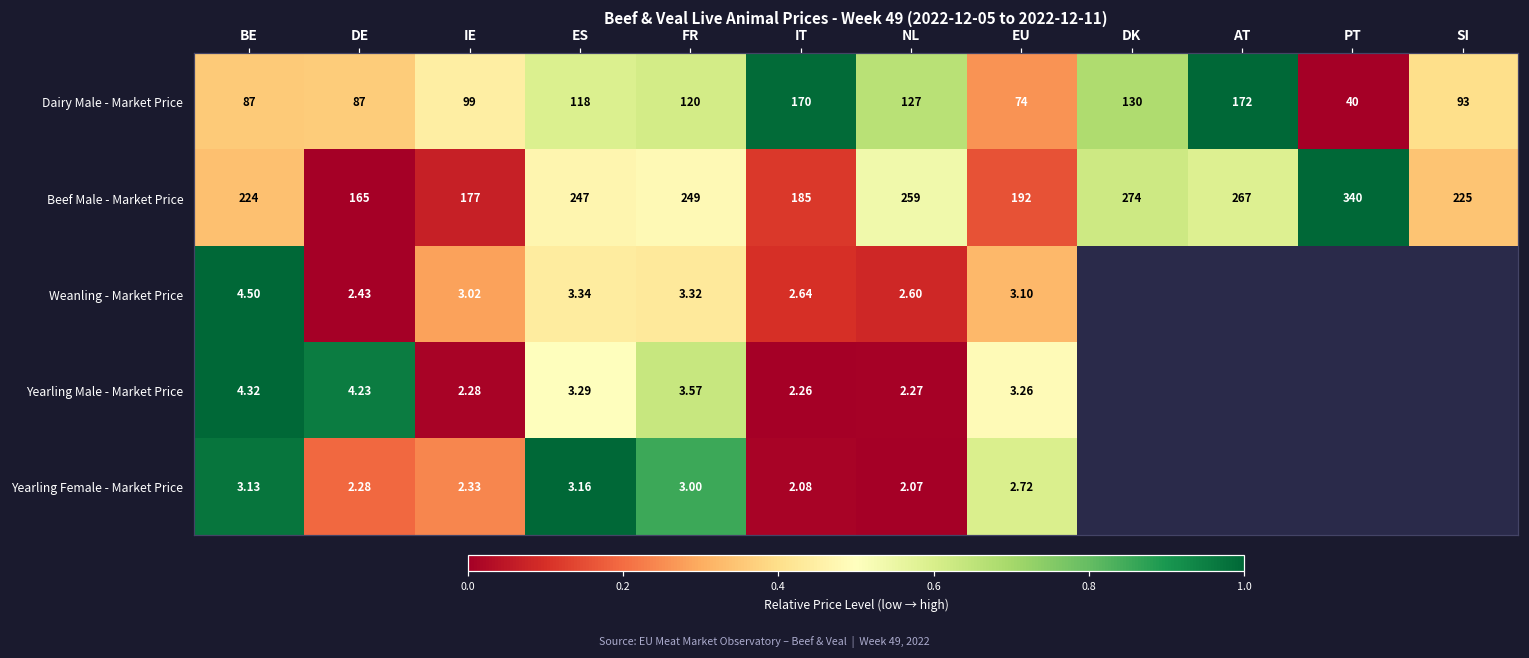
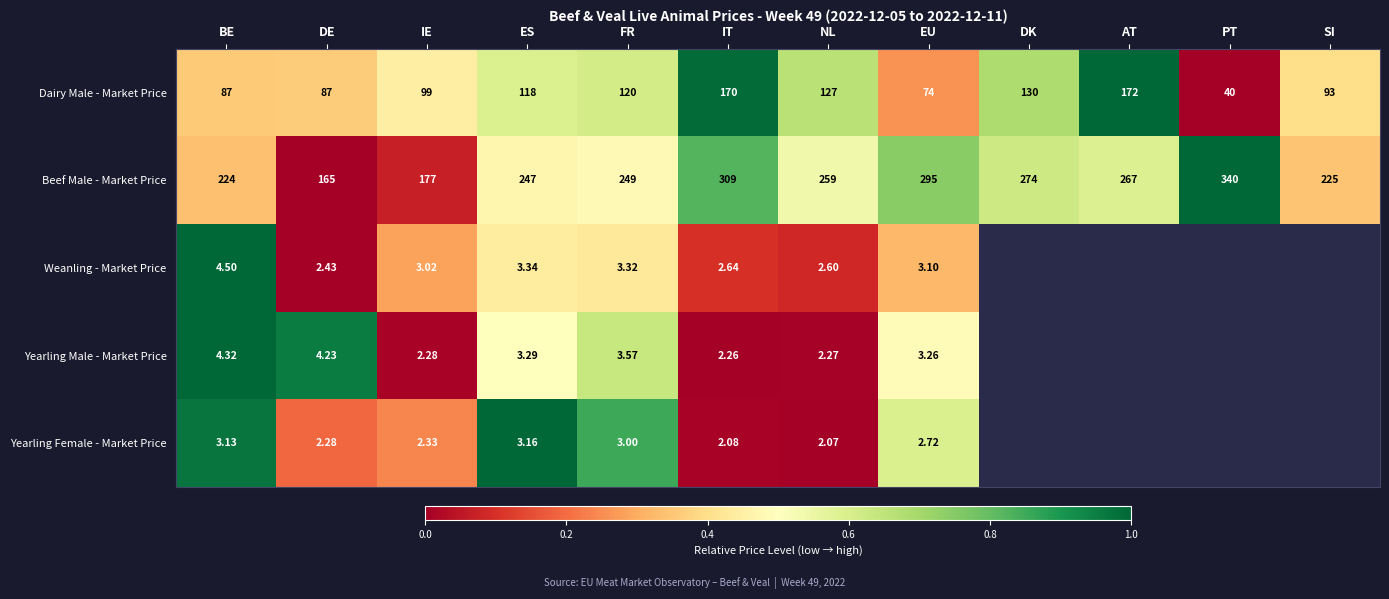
  {
    "Dairy Male - Market Price": {
      "BE": 87,
      "DE": 87,
      "IE": 99,
      "ES": 118,
      "FR": 120,
      "IT": 170,
      "NL": 127,
      "EU": 74,
      "DK": 130,
      "AT": 172,
      "PT": 40,
      "SI": 93
    },
    "Beef Male - Market Price": {
      "BE": 224,
      "DE": 165,
      "IE": 177,
      "ES": 247,
      "FR": 249,
-     "IT": 185,
+     "IT": 309,
      "NL": 259,
-     "EU": 192,
+     "EU": 295,
      "DK": 274,
      "AT": 267,
      "PT": 340,
      "SI": 225
    },
    "Weanling - Market Price": {
      "BE": 4.50,
      "DE": 2.43,
      "IE": 3.02,
      "ES": 3.34,
      "FR": 3.32,
      "IT": 2.64,
      "NL": 2.60,
      "EU": 3.10
    },
    "Yearling Male - Market Price": {
      "BE": 4.32,
      "DE": 4.23,
      "IE": 2.28,
      "ES": 3.29,
      "FR": 3.57,
      "IT": 2.26,
      "NL": 2.27,
      "EU": 3.26
    },
    "Yearling Female - Market Price": {
      "BE": 3.13,
      "DE": 2.28,
      "IE": 2.33,
      "ES": 3.16,
      "FR": 3.00,
      "IT": 2.08,
      "NL": 2.07,
      "EU": 2.72
    }
  }
